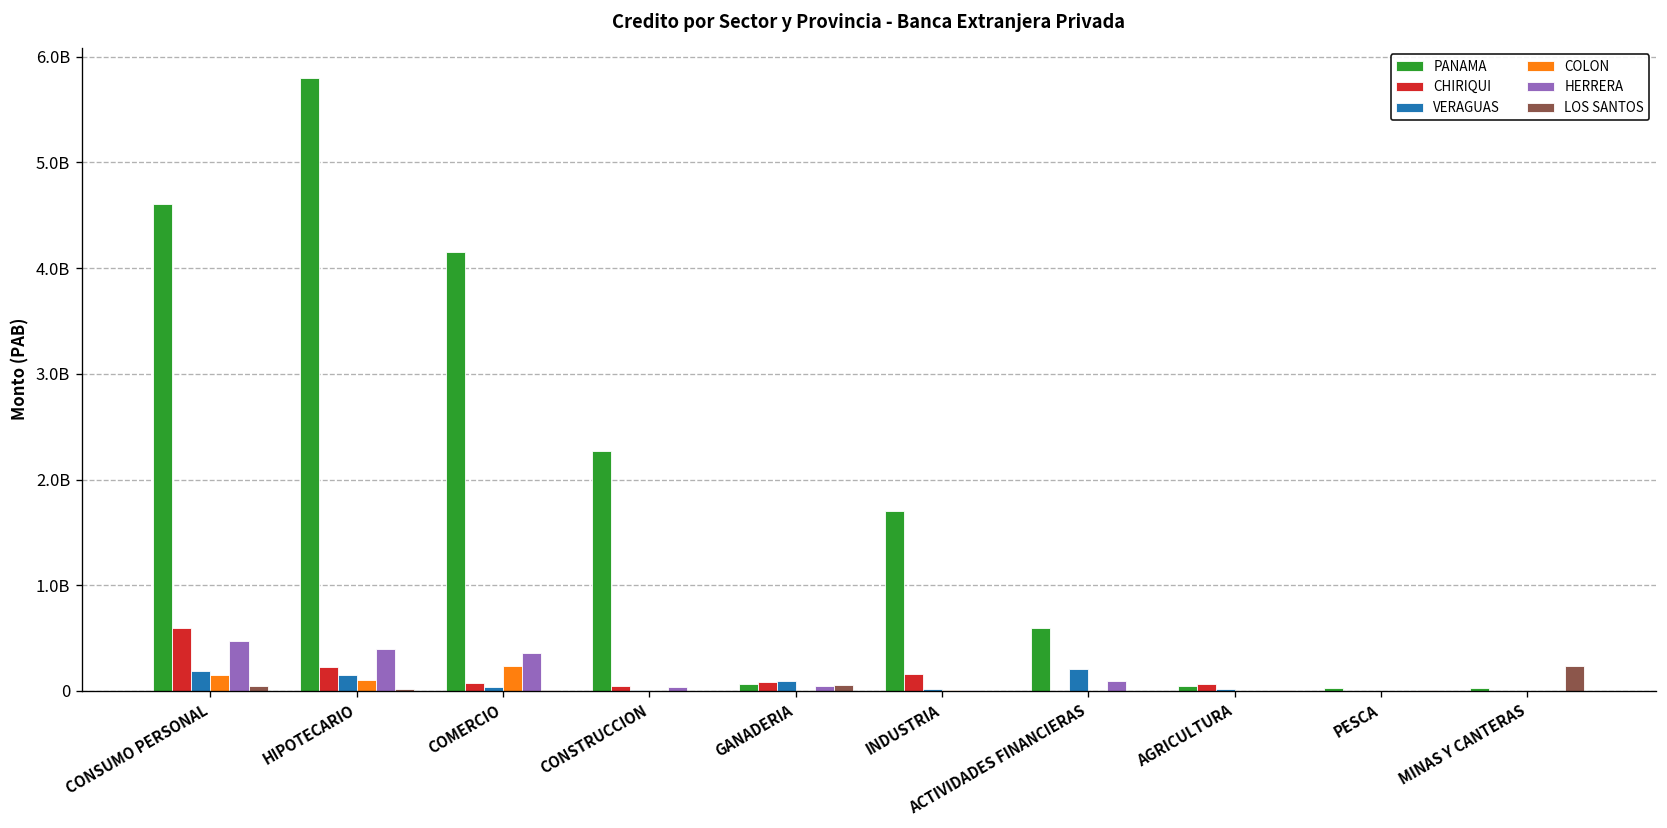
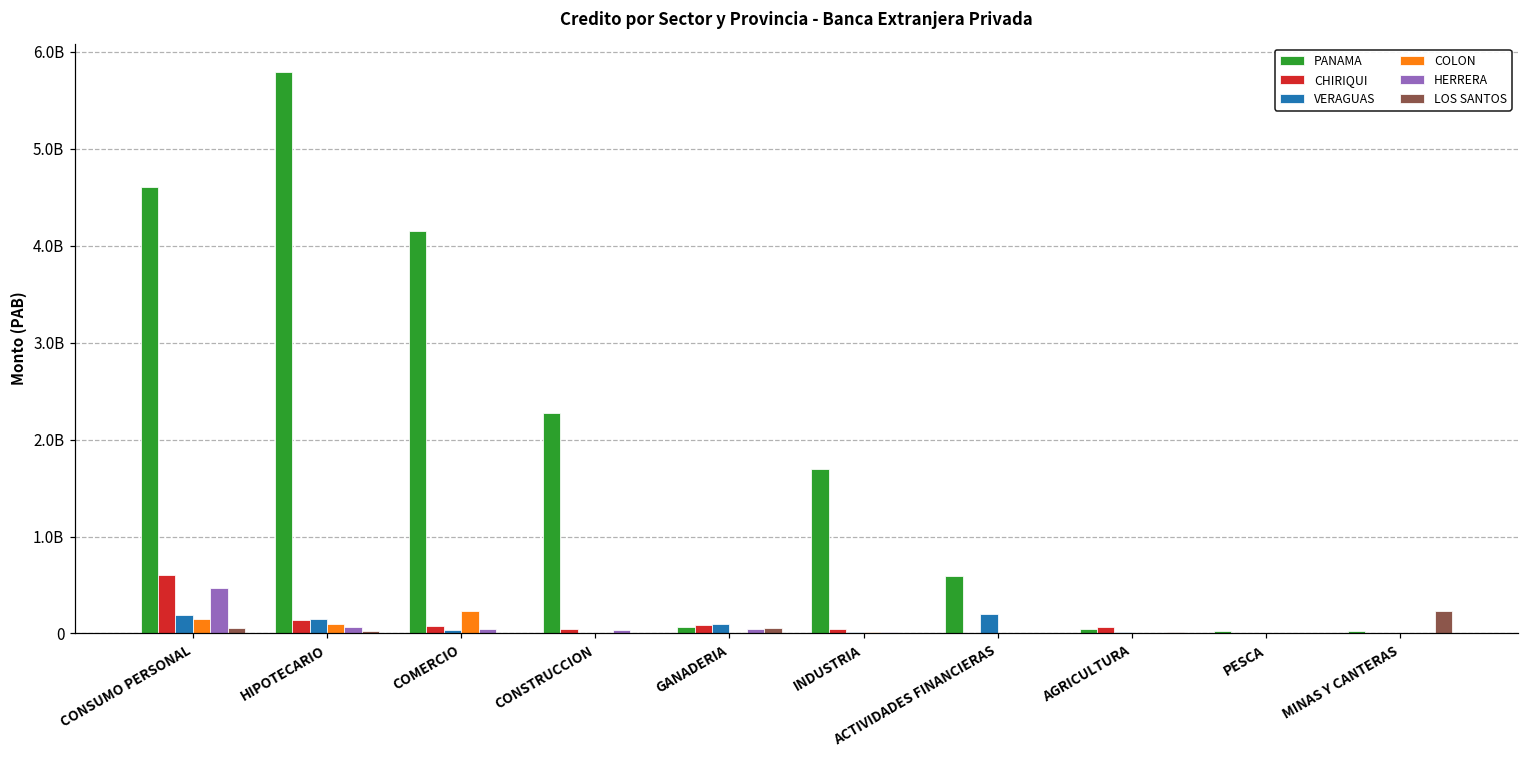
  {
    "PANAMA": {
      "CONSUMO PERSONAL": 4600000000,
      "HIPOTECARIO": 5800000000,
      "COMERCIO": 4100000000,
      "CONSTRUCCION": 2300000000,
      "GANADERIA": 100000000,
      "INDUSTRIA": 1700000000,
      "ACTIVIDADES FINANCIERAS": 600000000,
      "AGRICULTURA": 0
    },
    "CHIRIQUI": {
      "CONSUMO PERSONAL": 600000000,
-     "HIPOTECARIO": 200000000,
+     "HIPOTECARIO": 100000000,
      "COMERCIO": 100000000,
      "CONSTRUCCION": 0,
      "GANADERIA": 100000000,
-     "INDUSTRIA": 200000000,
+     "INDUSTRIA": 0,
      "AGRICULTURA": 100000000
    },
    "VERAGUAS": {
      "CONSUMO PERSONAL": 200000000,
      "HIPOTECARIO": 200000000,
      "COMERCIO": 0,
      "GANADERIA": 100000000,
      "ACTIVIDADES FINANCIERAS": 200000000
    },
    "COLON": {
      "CONSUMO PERSONAL": 200000000,
      "HIPOTECARIO": 100000000,
      "COMERCIO": 200000000,
      "ACTIVIDADES FINANCIERAS": 0,
      "AGRICULTURA": 0,
      "MINAS Y CANTERAS": 0
    },
    "HERRERA": {
      "CONSUMO PERSONAL": 500000000,
-     "HIPOTECARIO": 400000000,
-     "COMERCIO": 400000000,
+     "HIPOTECARIO": 100000000,
+     "COMERCIO": 0,
      "CONSTRUCCION": 0,
      "GANADERIA": 100000000,
-     "ACTIVIDADES FINANCIERAS": 100000000,
+     "ACTIVIDADES FINANCIERAS": 0,
      "MINAS Y CANTERAS": 0
    },
    "LOS SANTOS": {
      "CONSUMO PERSONAL": 100000000,
      "GANADERIA": 100000000,
      "MINAS Y CANTERAS": 200000000
    }
  }
